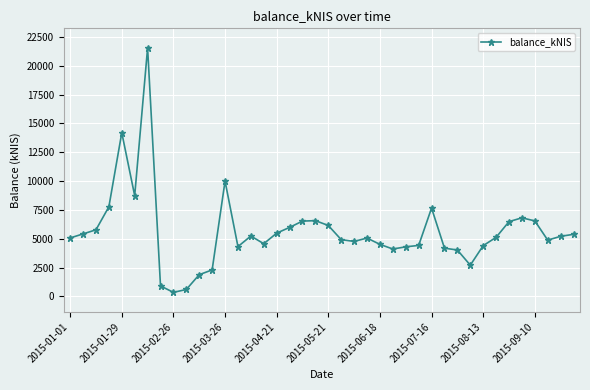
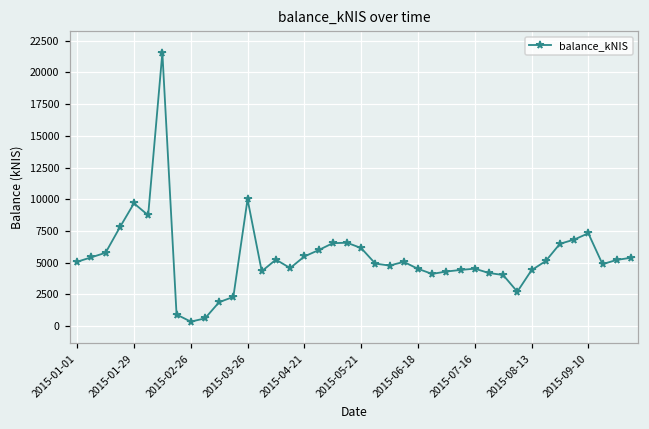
  {
    "2015-01-01": 5100,
-   "2015-01-29": 14200,
+   "2015-01-29": 9700,
    "2015-02-26": 300,
    "2015-03-26": 10000,
    "2015-04-21": 5500,
    "2015-05-21": 6200,
    "2015-06-18": 4500,
-   "2015-07-16": 7700,
+   "2015-07-16": 4500,
    "2015-08-13": 4400,
-   "2015-09-10": 6500
+   "2015-09-10": 7300
  }
